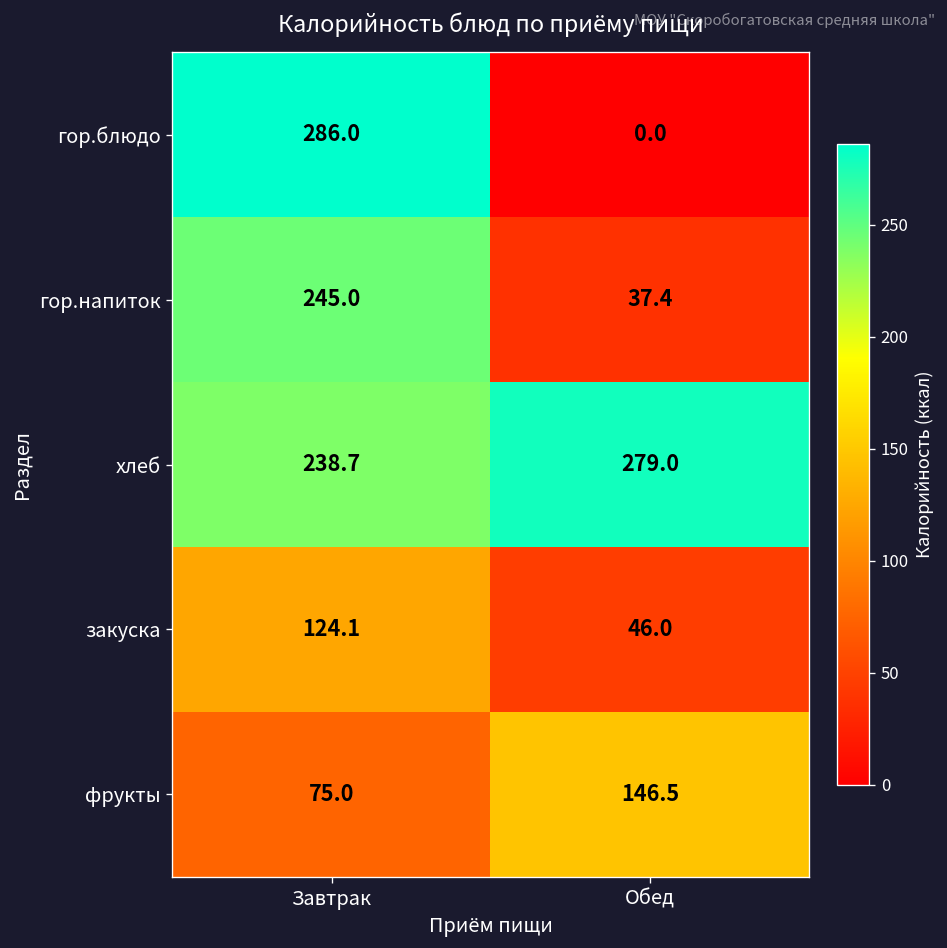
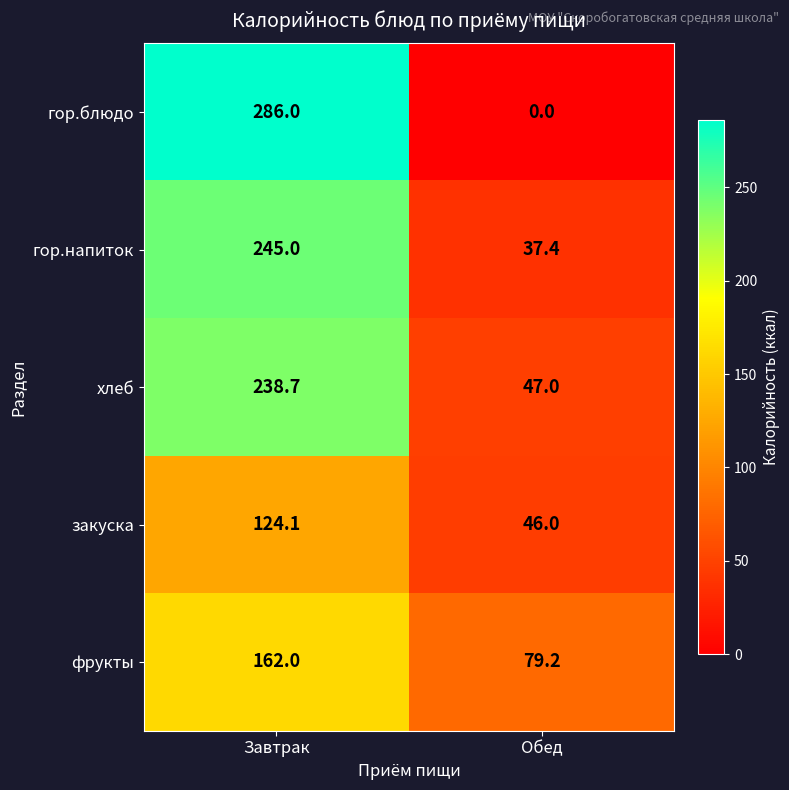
  {
    "гор.блюдо": {
      "Завтрак": 286.0,
      "Обед": 0.0
    },
    "гор.напиток": {
      "Завтрак": 245.0,
      "Обед": 37.4
    },
    "хлеб": {
      "Завтрак": 238.7,
-     "Обед": 279.0
+     "Обед": 47.0
    },
    "закуска": {
      "Завтрак": 124.1,
      "Обед": 46.0
    },
    "фрукты": {
-     "Завтрак": 75.0,
-     "Обед": 146.5
+     "Завтрак": 162.0,
+     "Обед": 79.2
    }
  }
